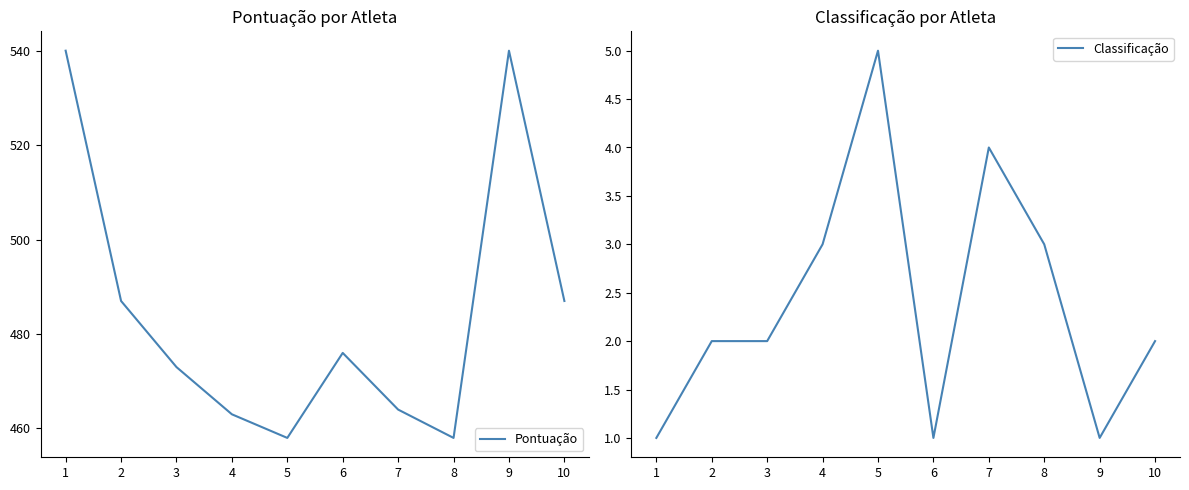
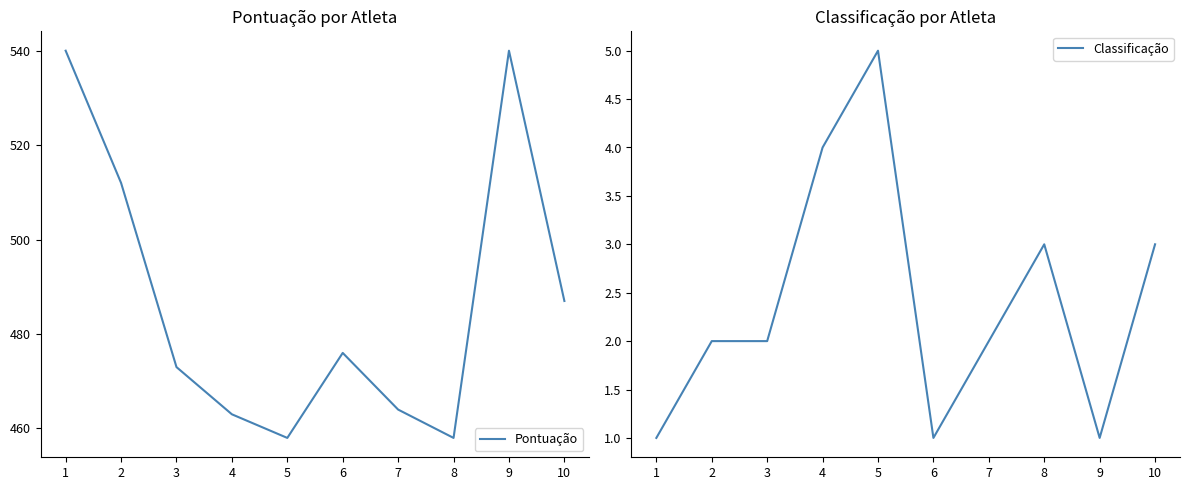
  {
    "Pontuação por Atleta": {
      "1": 540,
-     "2": 487,
+     "2": 512,
      "3": 473,
      "4": 463,
      "5": 458,
      "6": 476,
      "7": 464,
      "8": 458,
      "9": 540,
      "10": 487
    },
    "Classificação por Atleta": {
      "1": 1,
      "2": 2,
      "3": 2,
-     "4": 3,
+     "4": 4,
      "5": 5,
      "6": 1,
-     "7": 4,
+     "7": 2,
      "8": 3,
      "9": 1,
-     "10": 2
+     "10": 3
    }
  }
